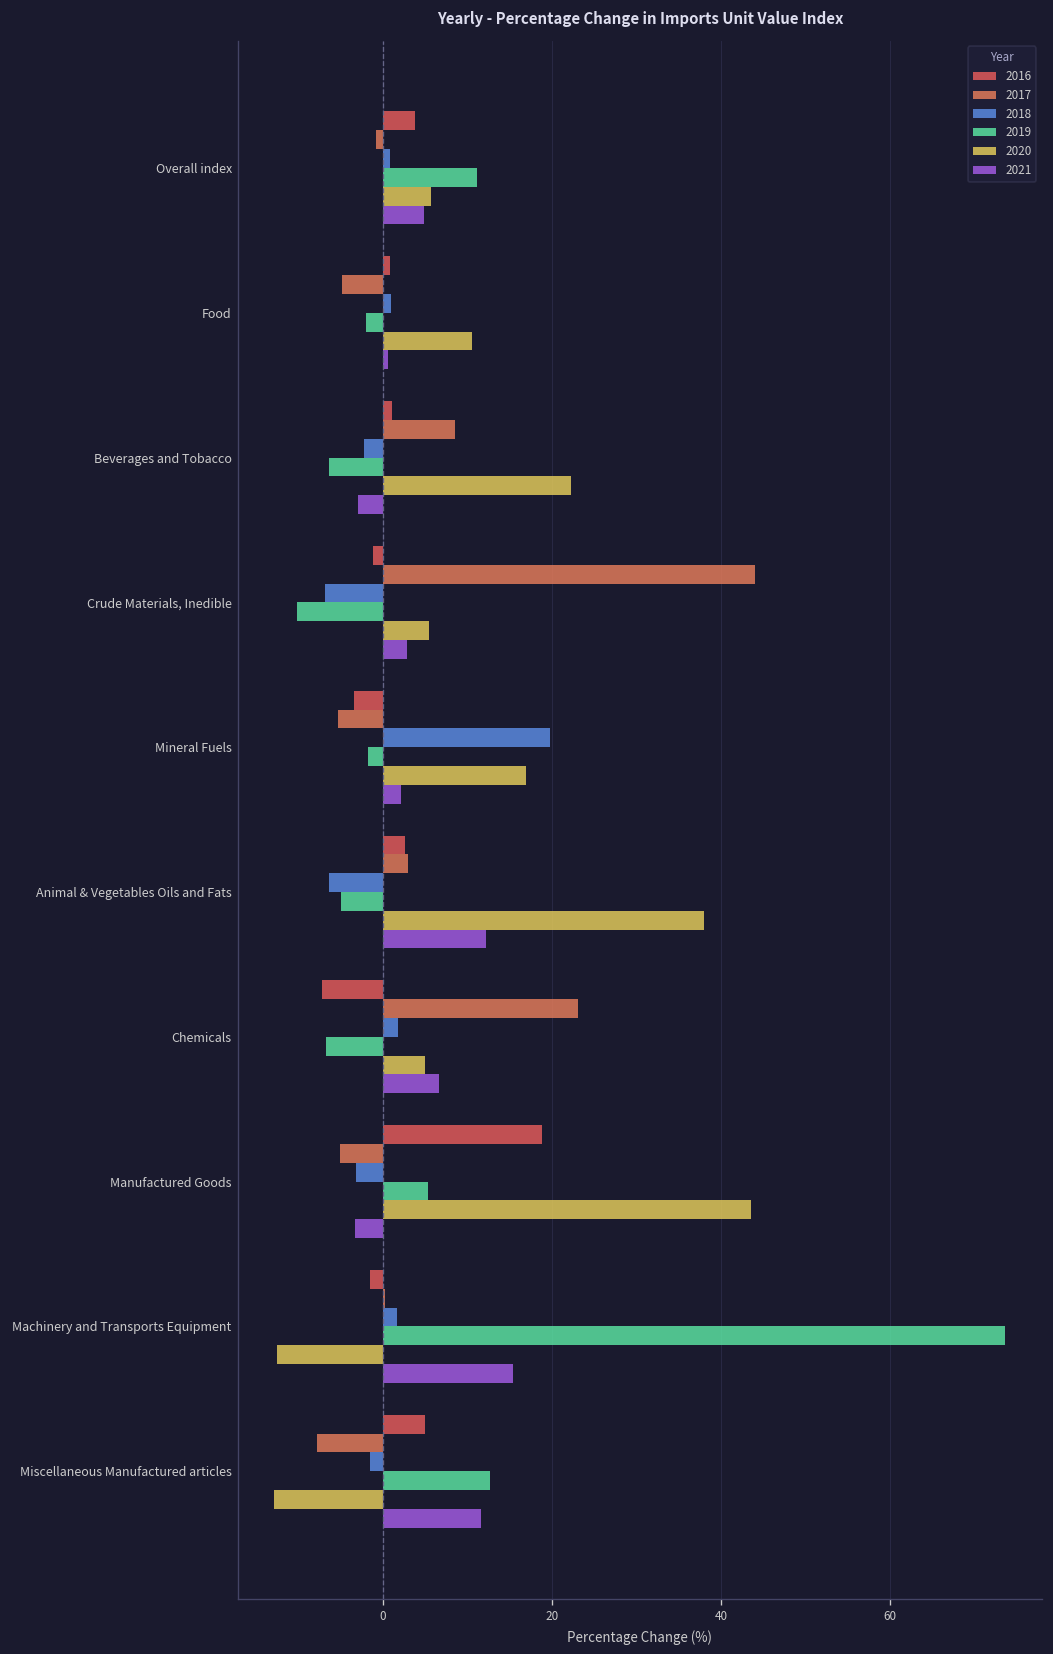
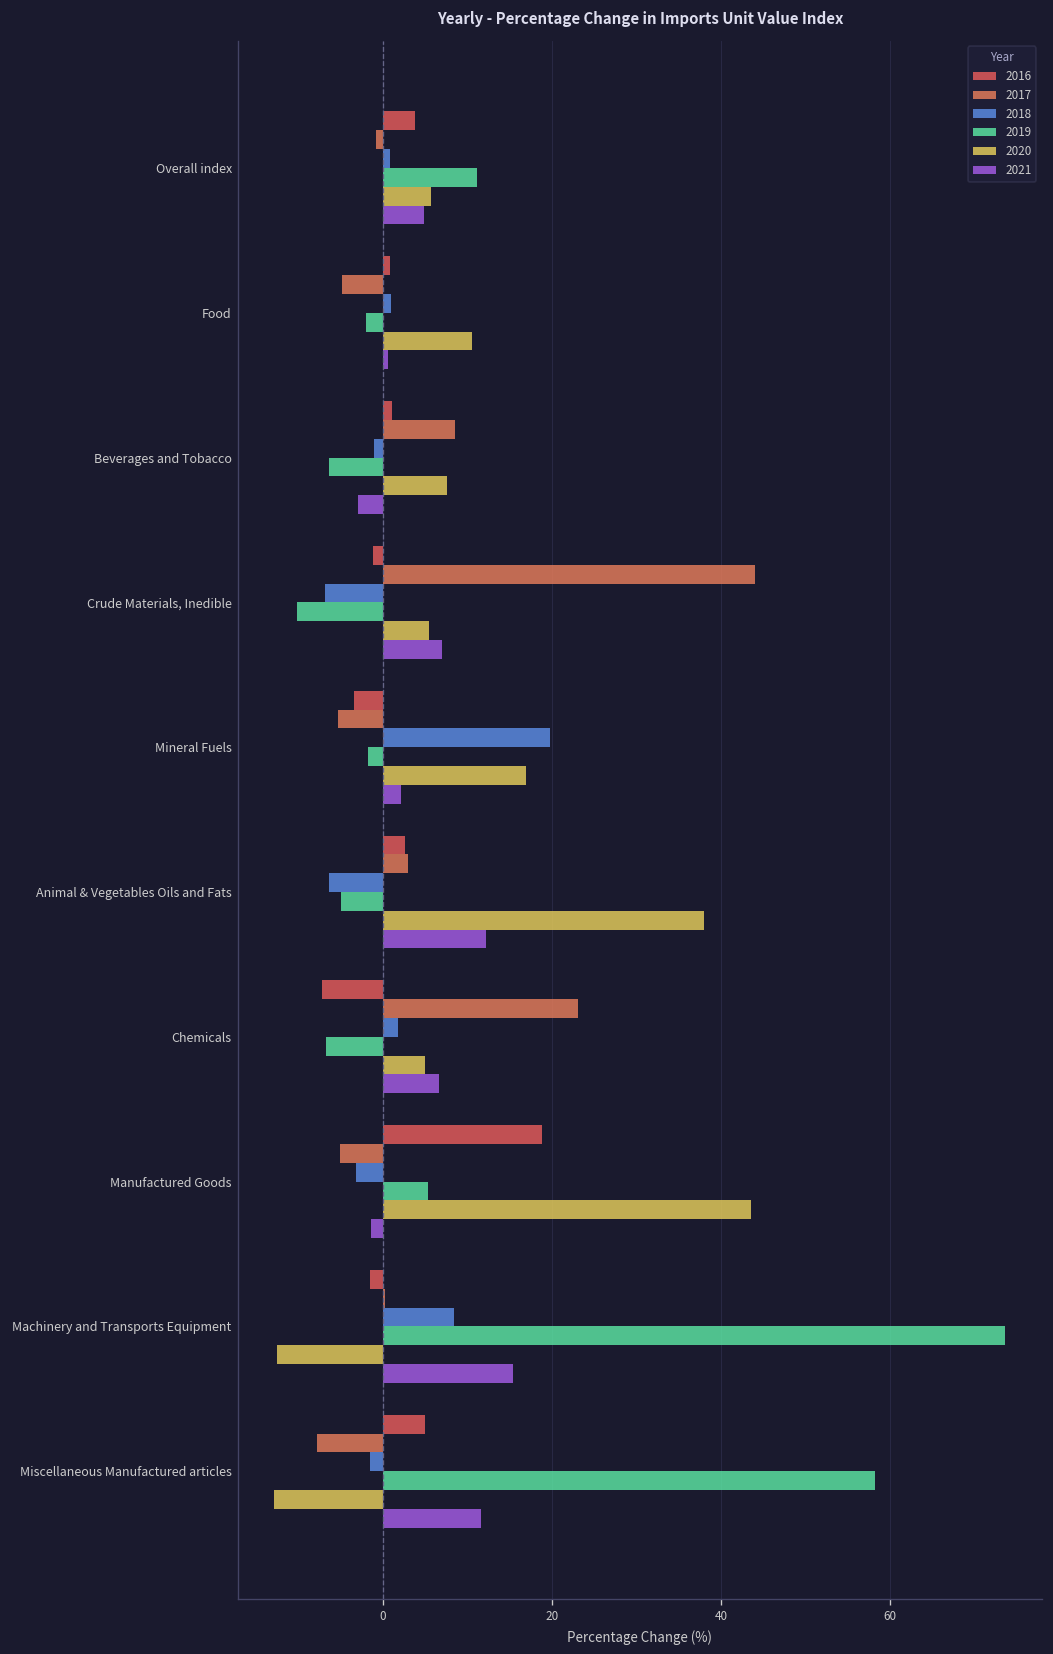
  {
    "2018": {
      "Overall index": 1,
      "Food": 1,
-     "Beverages and Tobacco": -2,
+     "Beverages and Tobacco": -1,
      "Crude Materials, Inedible": -7,
      "Mineral Fuels": 20,
      "Animal & Vegetables Oils and Fats": -6,
      "Chemicals": 2,
      "Manufactured Goods": -3,
-     "Machinery and Transports Equipment": 2,
+     "Machinery and Transports Equipment": 8,
      "Miscellaneous Manufactured articles": -1
    },
    "2019": {
      "Overall index": 11,
      "Food": -2,
      "Beverages and Tobacco": -6,
      "Crude Materials, Inedible": -10,
      "Mineral Fuels": -2,
      "Animal & Vegetables Oils and Fats": -5,
      "Chemicals": -7,
      "Manufactured Goods": 5,
      "Machinery and Transports Equipment": 74,
-     "Miscellaneous Manufactured articles": 13
+     "Miscellaneous Manufactured articles": 58
    },
    "2020": {
      "Overall index": 6,
      "Food": 11,
-     "Beverages and Tobacco": 22,
+     "Beverages and Tobacco": 8,
      "Crude Materials, Inedible": 6,
      "Mineral Fuels": 17,
      "Animal & Vegetables Oils and Fats": 38,
      "Chemicals": 5,
      "Manufactured Goods": 44,
      "Machinery and Transports Equipment": -12,
      "Miscellaneous Manufactured articles": -13
    },
    "2021": {
      "Overall index": 5,
      "Food": 1,
      "Beverages and Tobacco": -3,
-     "Crude Materials, Inedible": 3,
+     "Crude Materials, Inedible": 7,
      "Mineral Fuels": 2,
      "Animal & Vegetables Oils and Fats": 12,
      "Chemicals": 7,
-     "Manufactured Goods": -3,
+     "Manufactured Goods": -1,
      "Machinery and Transports Equipment": 15,
      "Miscellaneous Manufactured articles": 12
    }
  }
